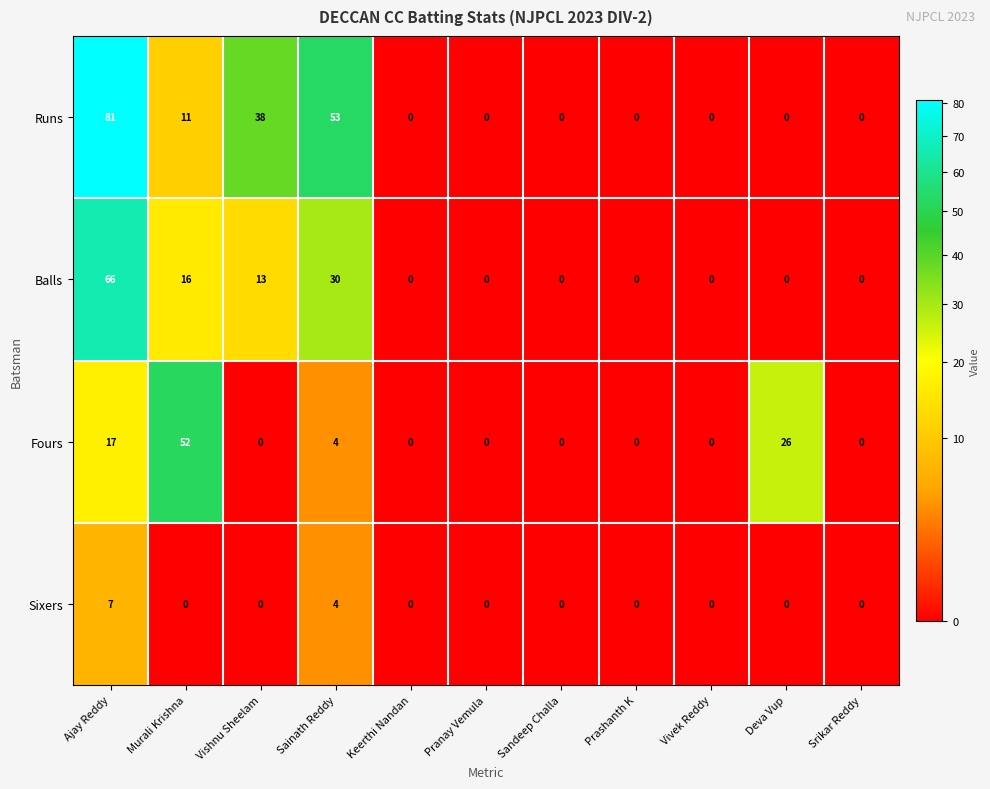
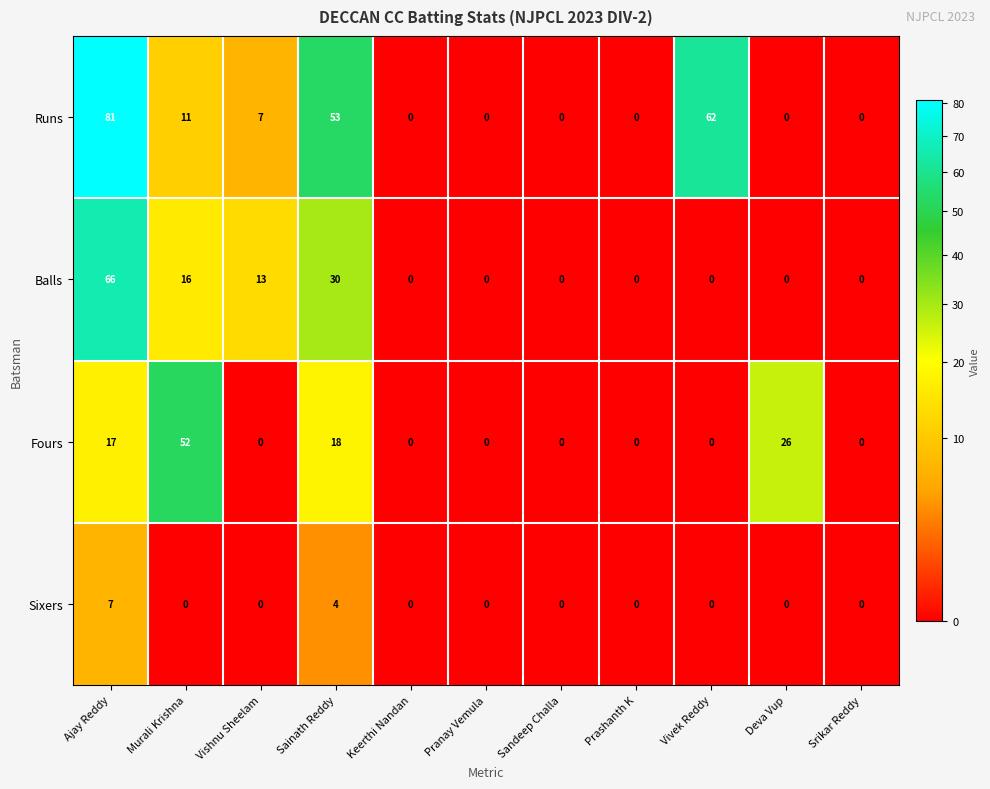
  {
    "Runs": {
      "Ajay Reddy": 81,
      "Murali Krishna": 11,
-     "Vishnu Sheelam": 38,
+     "Vishnu Sheelam": 7,
      "Sainath Reddy": 53,
      "Keerthi Nandan": 0,
      "Pranay Vemula": 0,
      "Sandeep Challa": 0,
      "Prashanth K": 0,
-     "Vivek Reddy": 0,
+     "Vivek Reddy": 62,
      "Deva Vup": 0,
      "Srikar Reddy": 0
    },
    "Balls": {
      "Ajay Reddy": 66,
      "Murali Krishna": 16,
      "Vishnu Sheelam": 13,
      "Sainath Reddy": 30,
      "Keerthi Nandan": 0,
      "Pranay Vemula": 0,
      "Sandeep Challa": 0,
      "Prashanth K": 0,
      "Vivek Reddy": 0,
      "Deva Vup": 0,
      "Srikar Reddy": 0
    },
    "Fours": {
      "Ajay Reddy": 17,
      "Murali Krishna": 52,
      "Vishnu Sheelam": 0,
-     "Sainath Reddy": 4,
+     "Sainath Reddy": 18,
      "Keerthi Nandan": 0,
      "Pranay Vemula": 0,
      "Sandeep Challa": 0,
      "Prashanth K": 0,
      "Vivek Reddy": 0,
      "Deva Vup": 26,
      "Srikar Reddy": 0
    },
    "Sixers": {
      "Ajay Reddy": 7,
      "Murali Krishna": 0,
      "Vishnu Sheelam": 0,
      "Sainath Reddy": 4,
      "Keerthi Nandan": 0,
      "Pranay Vemula": 0,
      "Sandeep Challa": 0,
      "Prashanth K": 0,
      "Vivek Reddy": 0,
      "Deva Vup": 0,
      "Srikar Reddy": 0
    }
  }
